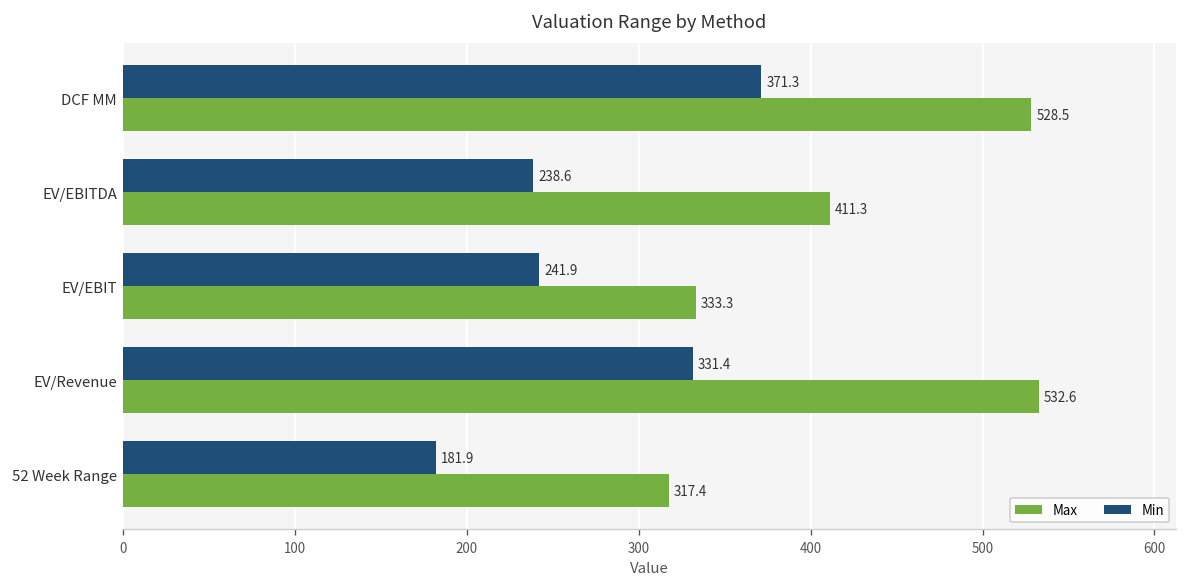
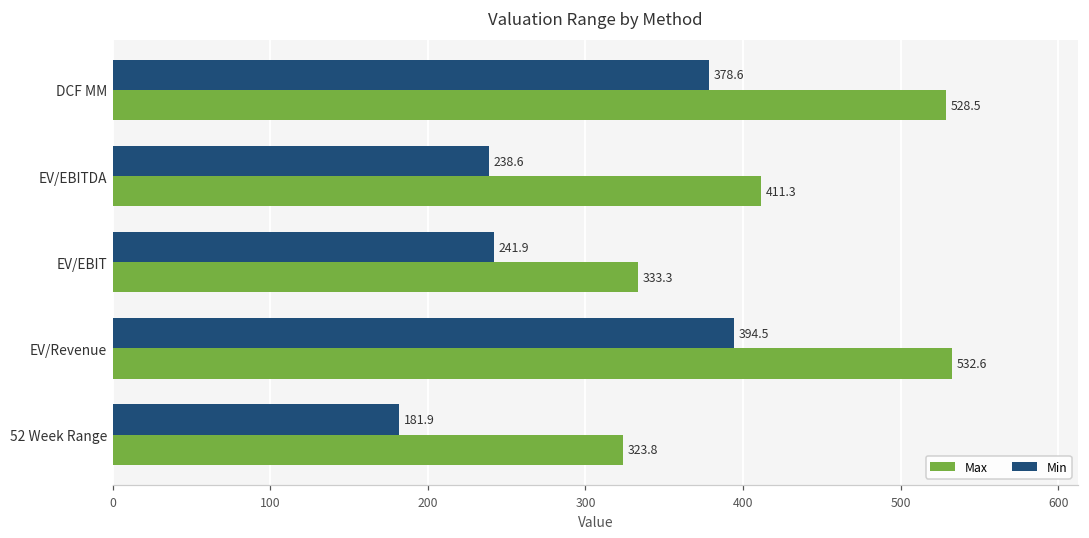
  {
    "Max": {
      "DCF MM": 528.5,
      "EV/EBITDA": 411.3,
      "EV/EBIT": 333.3,
      "EV/Revenue": 532.6,
-     "52 Week Range": 317.4
+     "52 Week Range": 323.8
    },
    "Min": {
-     "DCF MM": 371.3,
+     "DCF MM": 378.6,
      "EV/EBITDA": 238.6,
      "EV/EBIT": 241.9,
-     "EV/Revenue": 331.4,
+     "EV/Revenue": 394.5,
      "52 Week Range": 181.9
    }
  }
